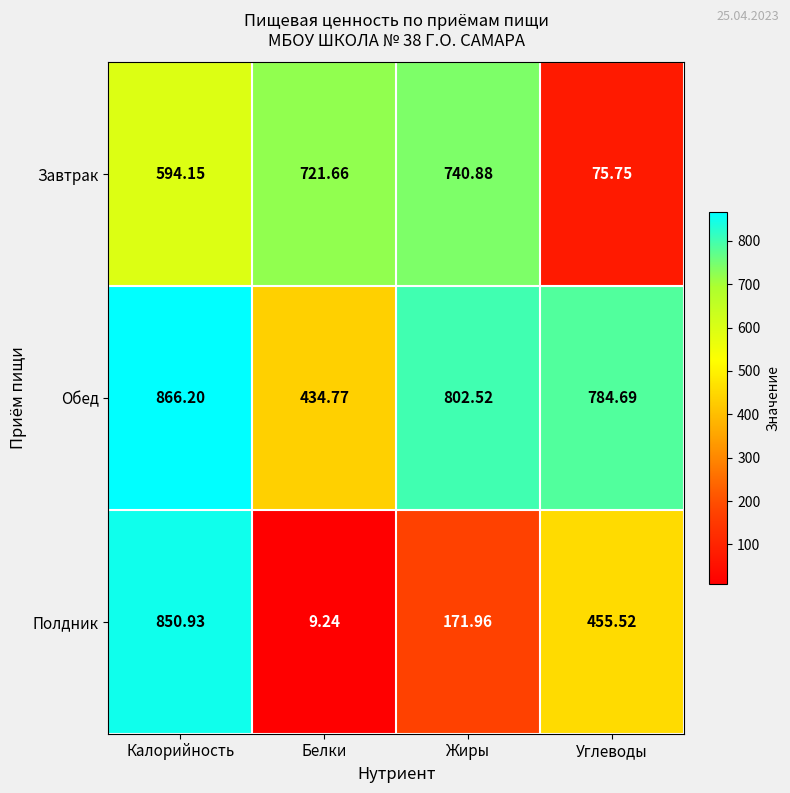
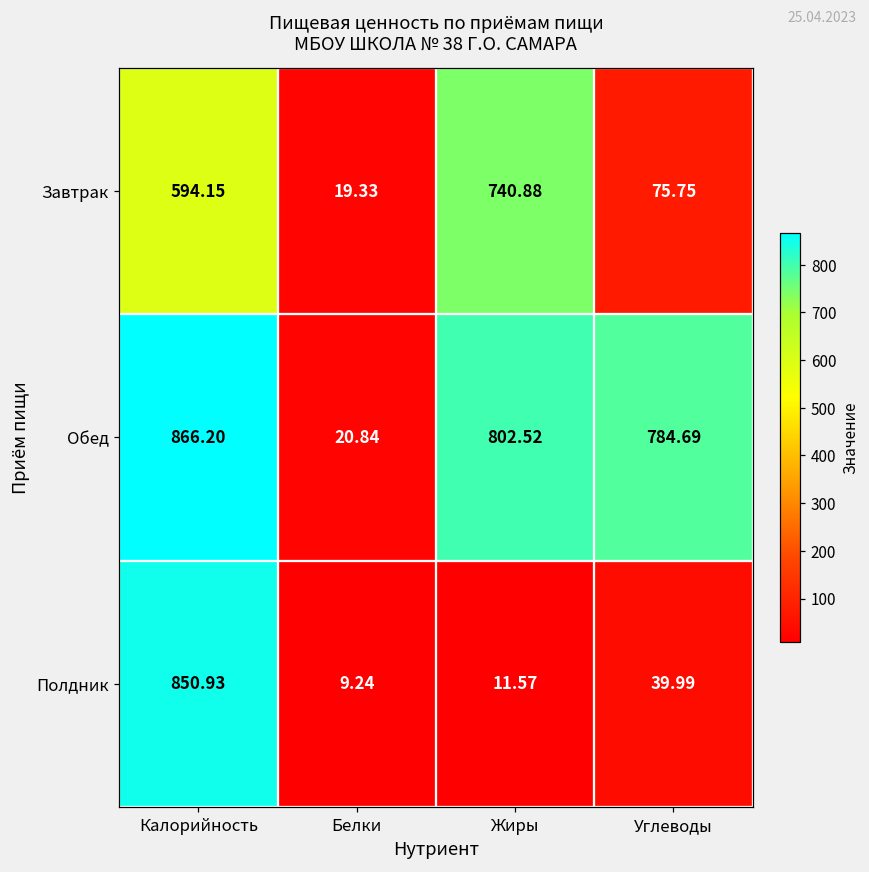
  {
    "Завтрак": {
      "Калорийность": 594.15,
-     "Белки": 721.66,
+     "Белки": 19.33,
      "Жиры": 740.88,
      "Углеводы": 75.75
    },
    "Обед": {
      "Калорийность": 866.20,
-     "Белки": 434.77,
+     "Белки": 20.84,
      "Жиры": 802.52,
      "Углеводы": 784.69
    },
    "Полдник": {
      "Калорийность": 850.93,
      "Белки": 9.24,
-     "Жиры": 171.96,
-     "Углеводы": 455.52
+     "Жиры": 11.57,
+     "Углеводы": 39.99
    }
  }
